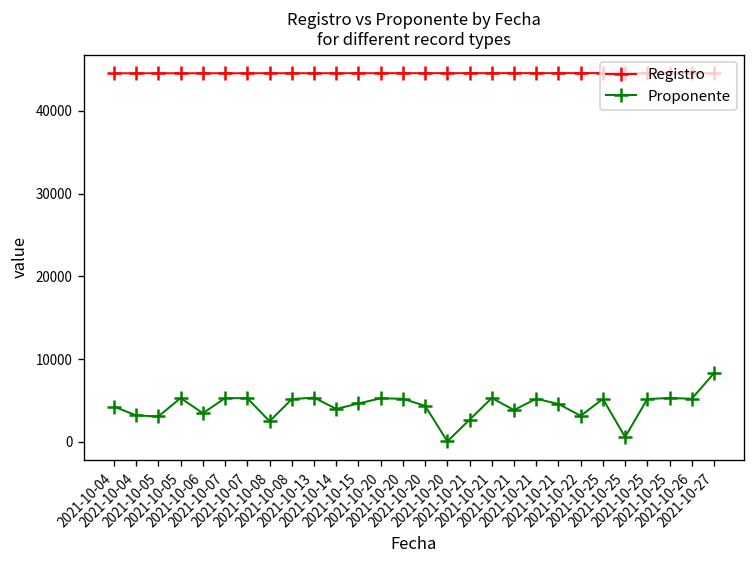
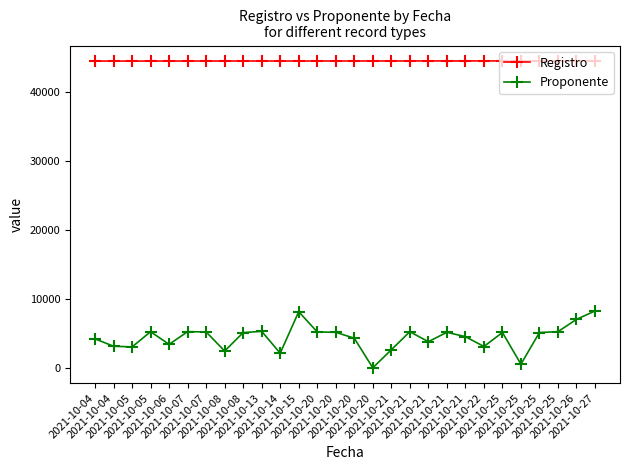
  {
    "Registro": {
      "2021-10-06": 45000,
      "2021-10-13": 45000,
      "2021-10-14": 45000,
      "2021-10-15": 45000,
      "2021-10-22": 45000
    },
    "Proponente": {
      "2021-10-06": 3000,
      "2021-10-13": 5000,
-     "2021-10-14": 4000,
-     "2021-10-15": 5000,
+     "2021-10-14": 2000,
+     "2021-10-15": 8000,
      "2021-10-22": 3000,
-     "2021-10-26": 5000,
+     "2021-10-26": 7000,
      "2021-10-27": 8000
    }
  }
